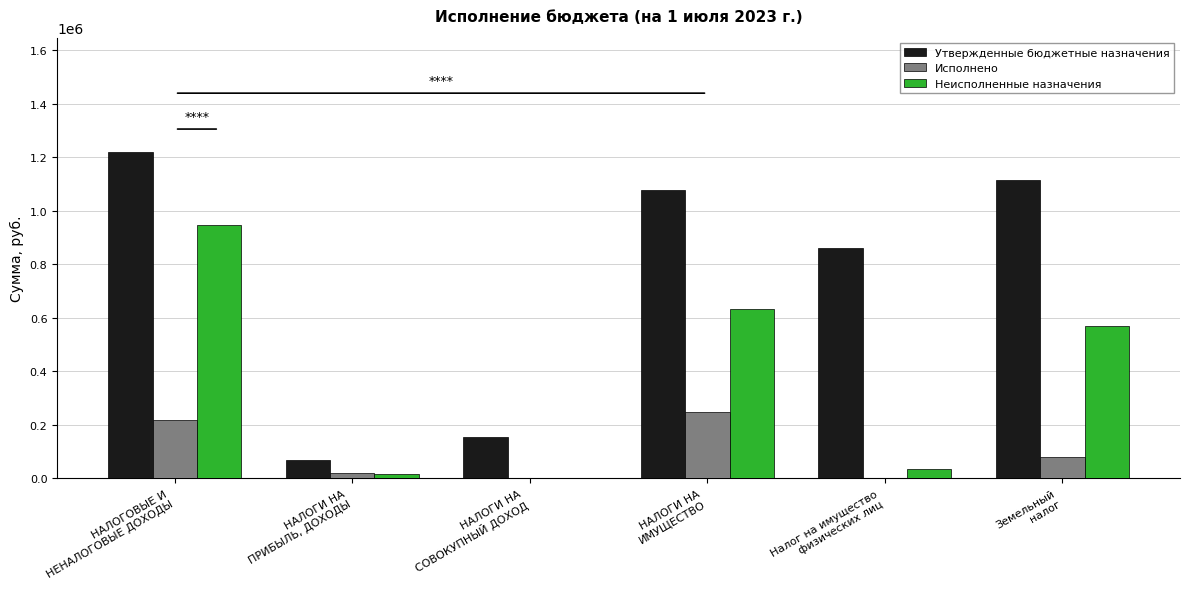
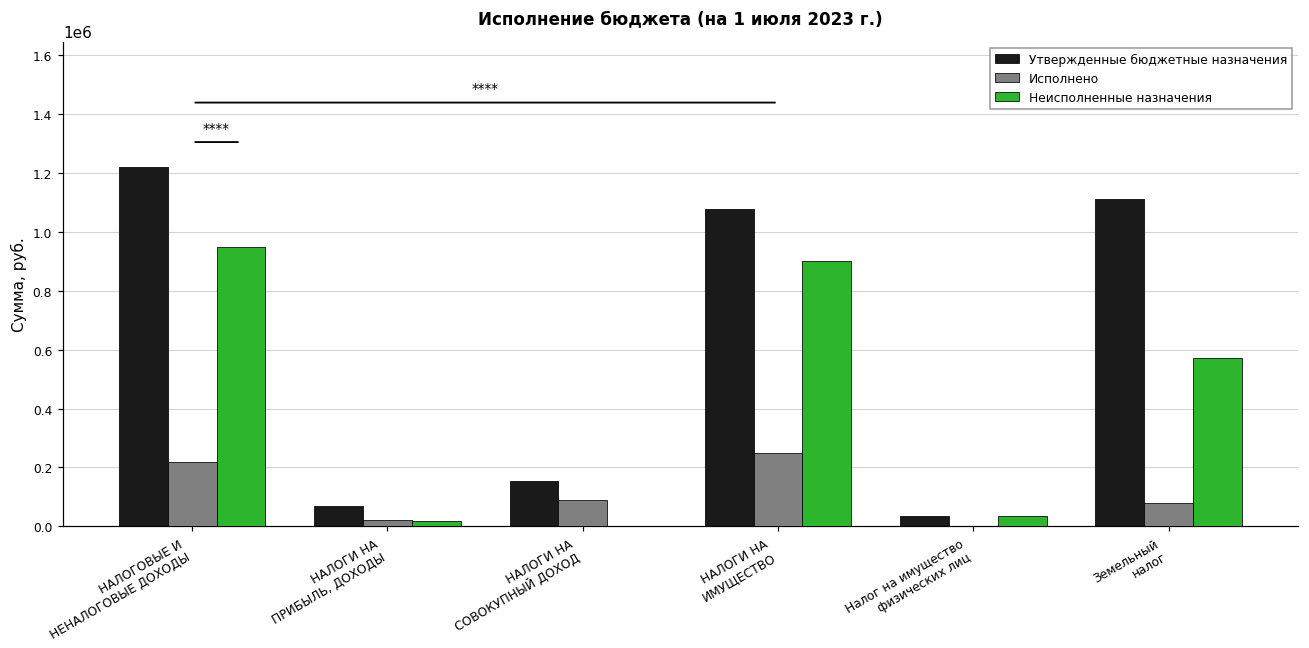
  {
    "Утвержденные бюджетные назначения": {
      "НАЛОГОВЫЕ И НЕНАЛОГОВЫЕ ДОХОДЫ": 1220000,
      "НАЛОГИ НА ПРИБЫЛЬ, ДОХОДЫ": 70000,
      "НАЛОГИ НА СОВОКУПНЫЙ ДОХОД": 150000,
      "НАЛОГИ НА ИМУЩЕСТВО": 1080000,
-     "Налог на имущество физических лиц": 860000,
+     "Налог на имущество физических лиц": 40000,
      "Земельный налог": 1110000
    },
    "Исполнено": {
      "НАЛОГОВЫЕ И НЕНАЛОГОВЫЕ ДОХОДЫ": 220000,
      "НАЛОГИ НА ПРИБЫЛЬ, ДОХОДЫ": 20000,
-     "НАЛОГИ НА СОВОКУПНЫЙ ДОХОД": 0,
+     "НАЛОГИ НА СОВОКУПНЫЙ ДОХОД": 90000,
      "НАЛОГИ НА ИМУЩЕСТВО": 250000,
      "Земельный налог": 80000
    },
    "Неисполненные назначения": {
      "НАЛОГОВЫЕ И НЕНАЛОГОВЫЕ ДОХОДЫ": 950000,
      "НАЛОГИ НА ПРИБЫЛЬ, ДОХОДЫ": 20000,
      "НАЛОГИ НА СОВОКУПНЫЙ ДОХОД": 0,
-     "НАЛОГИ НА ИМУЩЕСТВО": 630000,
+     "НАЛОГИ НА ИМУЩЕСТВО": 900000,
      "Налог на имущество физических лиц": 40000,
      "Земельный налог": 570000
    }
  }
